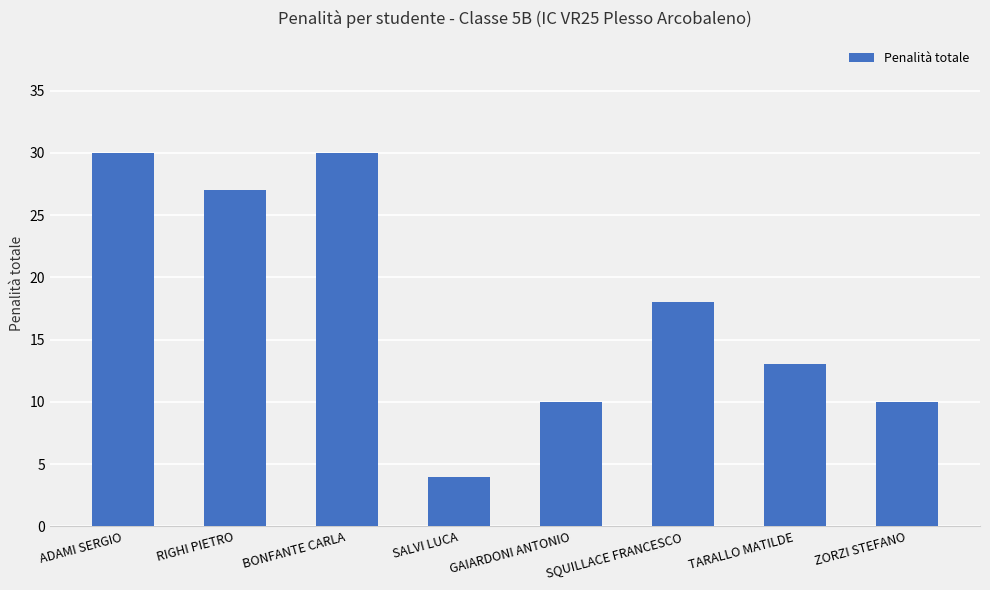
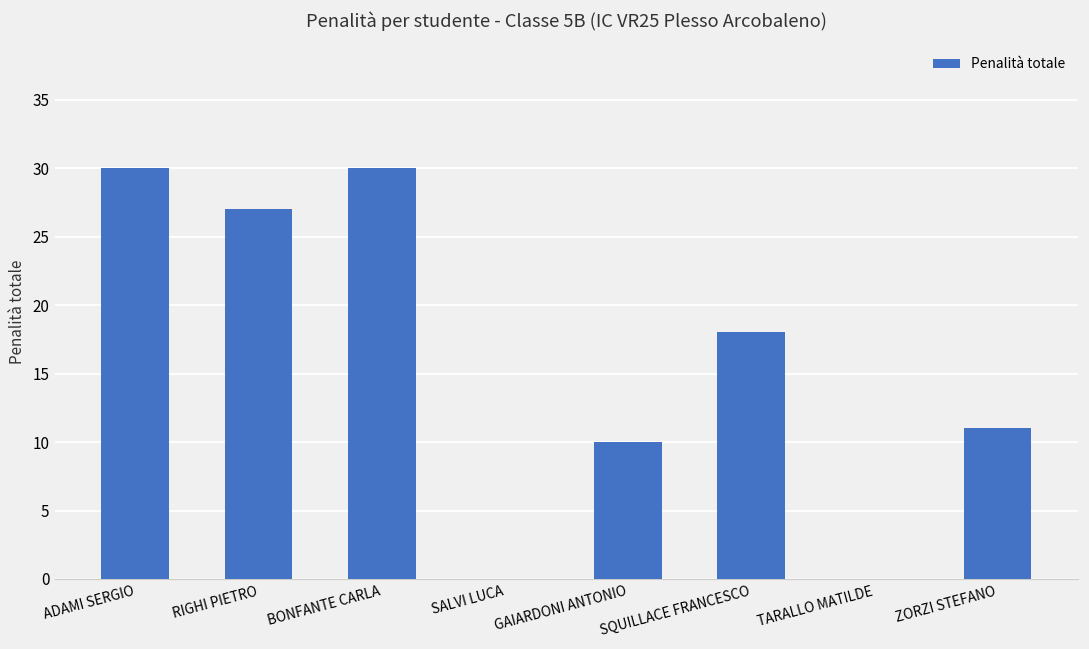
  {
    "ADAMI SERGIO": 30,
    "RIGHI PIETRO": 27,
    "BONFANTE CARLA": 30,
-   "SALVI LUCA": 4,
+   "SALVI LUCA": 0,
    "GAIARDONI ANTONIO": 10,
    "SQUILLACE FRANCESCO": 18,
-   "TARALLO MATILDE": 13,
-   "ZORZI STEFANO": 10
+   "TARALLO MATILDE": 0,
+   "ZORZI STEFANO": 11
  }
